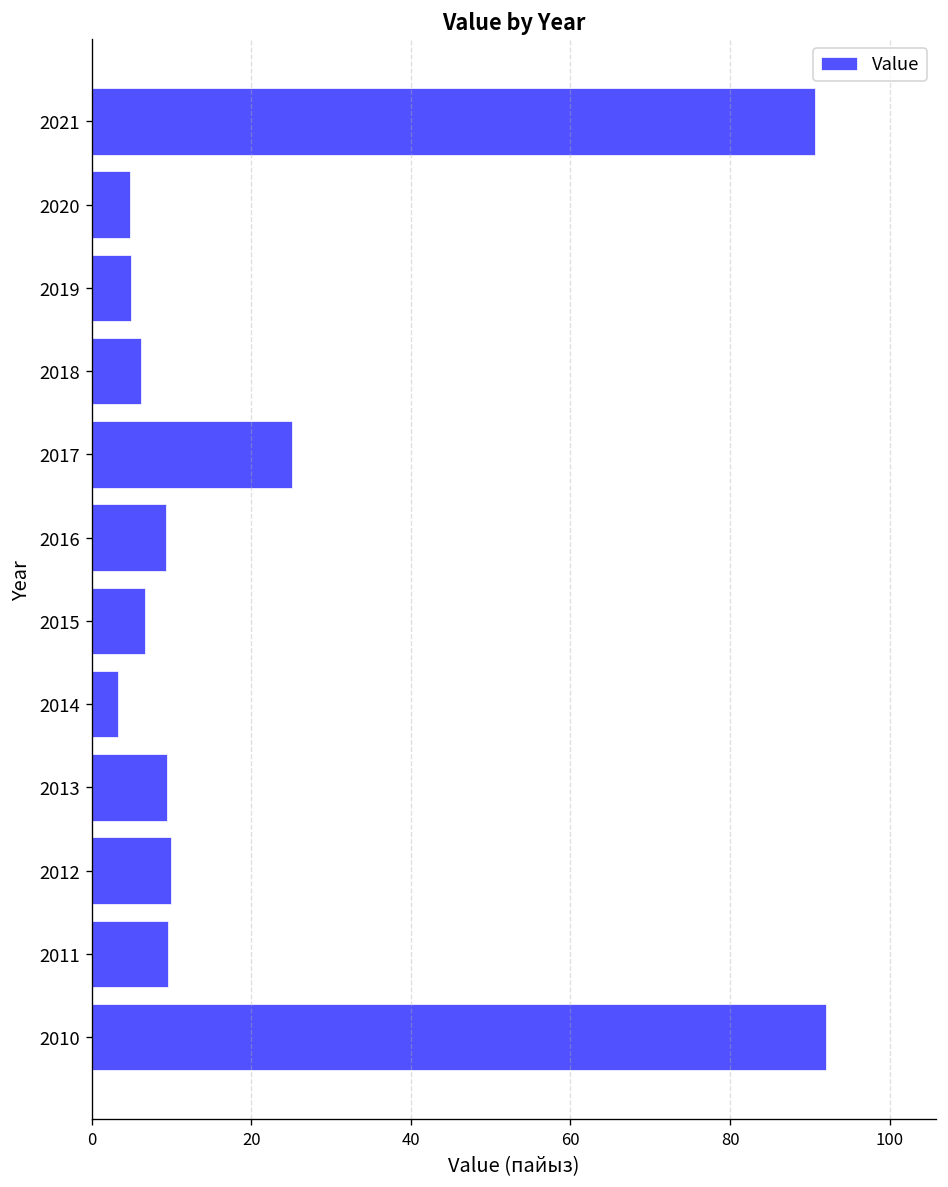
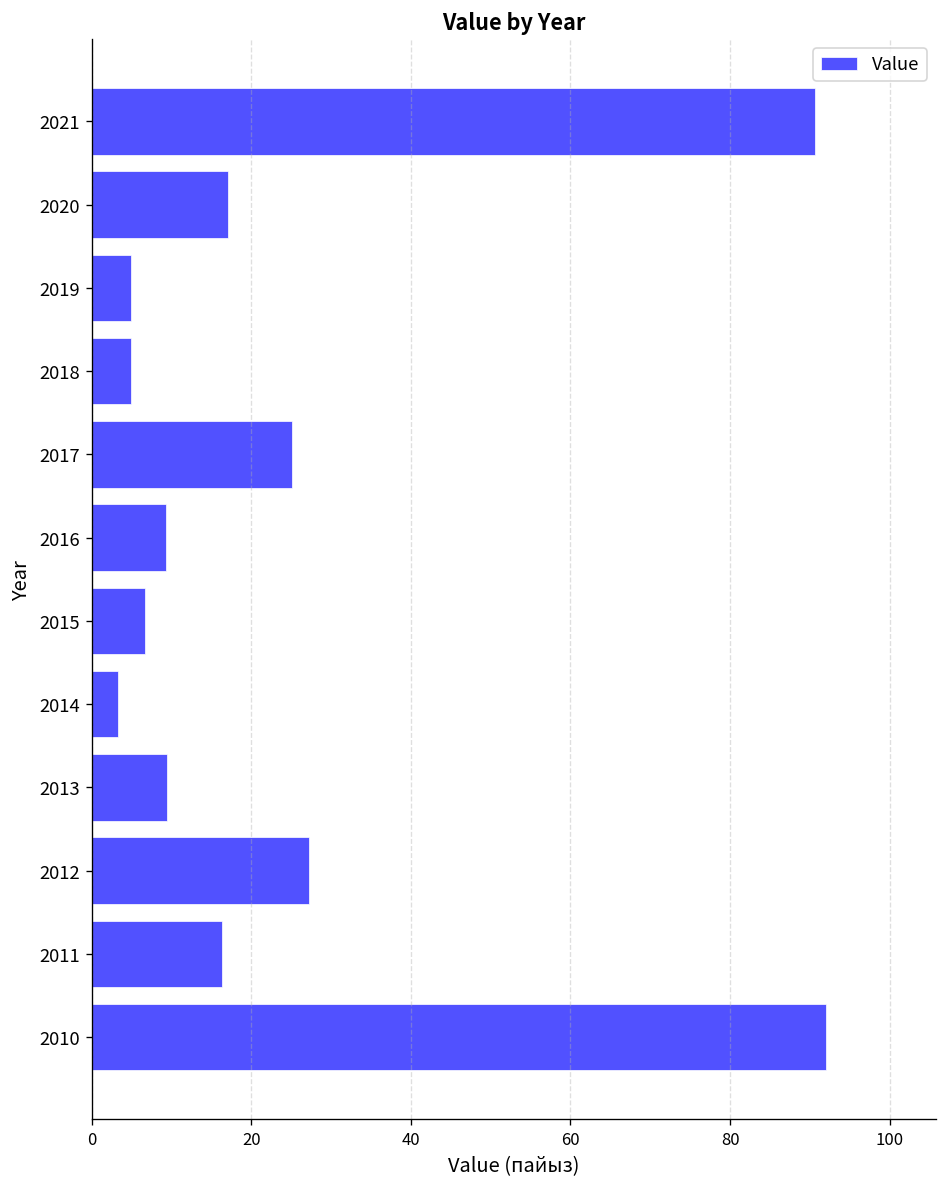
  {
    "2021": 91,
-   "2020": 5,
+   "2020": 17,
    "2019": 5,
-   "2018": 6,
+   "2018": 5,
    "2017": 25,
    "2016": 9,
    "2015": 7,
    "2014": 3,
    "2013": 9,
-   "2012": 10,
-   "2011": 10,
+   "2012": 27,
+   "2011": 16,
    "2010": 92
  }
